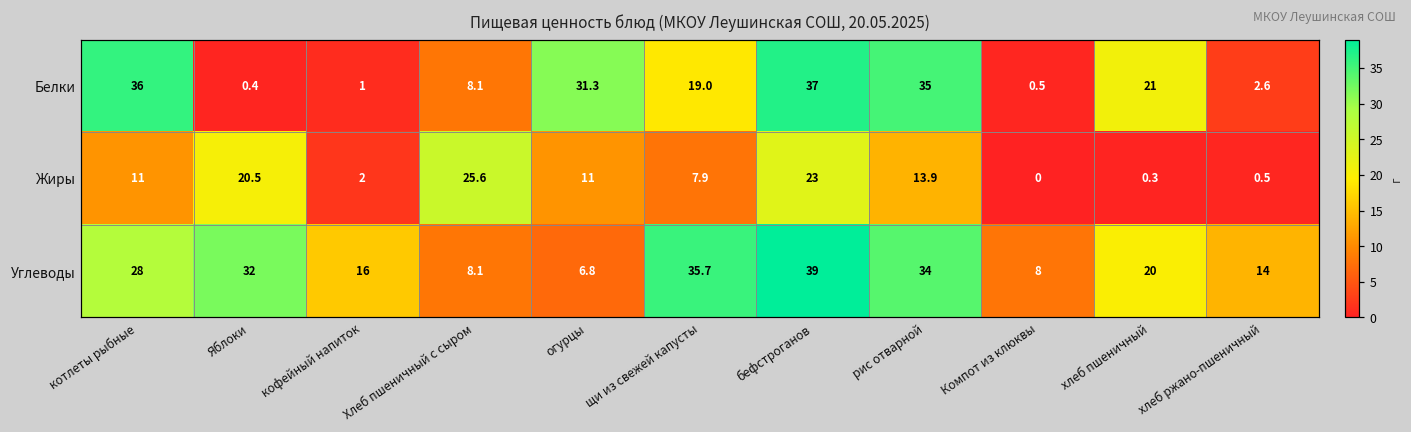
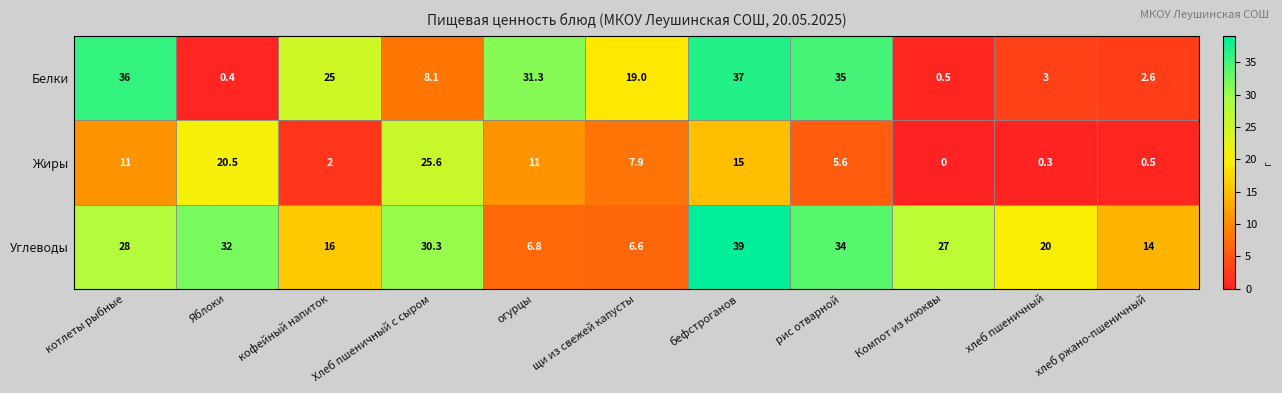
  {
    "Белки": {
      "котлеты рыбные": 36,
      "Яблоки": 0.4,
-     "кофейный напиток": 1,
+     "кофейный напиток": 25,
      "Хлеб пшеничный с сыром": 8.1,
      "огурцы": 31.3,
      "щи из свежей капусты": 19.0,
      "бефстроганов": 37,
      "рис отварной": 35,
      "Компот из клюквы": 0.5,
-     "хлеб пшеничный": 21,
+     "хлеб пшеничный": 3,
      "хлеб ржано-пшеничный": 2.6
    },
    "Жиры": {
      "котлеты рыбные": 11,
      "Яблоки": 20.5,
      "кофейный напиток": 2,
      "Хлеб пшеничный с сыром": 25.6,
      "огурцы": 11,
      "щи из свежей капусты": 7.9,
-     "бефстроганов": 23,
-     "рис отварной": 13.9,
+     "бефстроганов": 15,
+     "рис отварной": 5.6,
      "Компот из клюквы": 0,
      "хлеб пшеничный": 0.3,
      "хлеб ржано-пшеничный": 0.5
    },
    "Углеводы": {
      "котлеты рыбные": 28,
      "Яблоки": 32,
      "кофейный напиток": 16,
-     "Хлеб пшеничный с сыром": 8.1,
+     "Хлеб пшеничный с сыром": 30.3,
      "огурцы": 6.8,
-     "щи из свежей капусты": 35.7,
+     "щи из свежей капусты": 6.6,
      "бефстроганов": 39,
      "рис отварной": 34,
-     "Компот из клюквы": 8,
+     "Компот из клюквы": 27,
      "хлеб пшеничный": 20,
      "хлеб ржано-пшеничный": 14
    }
  }
